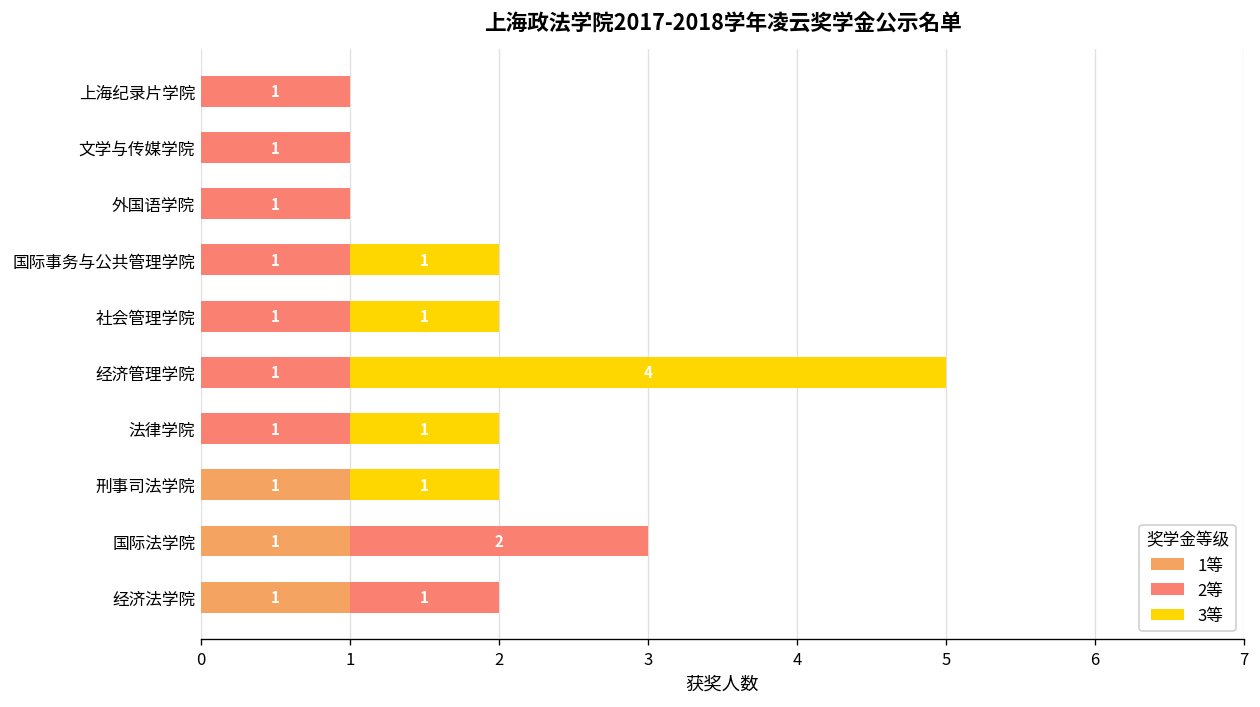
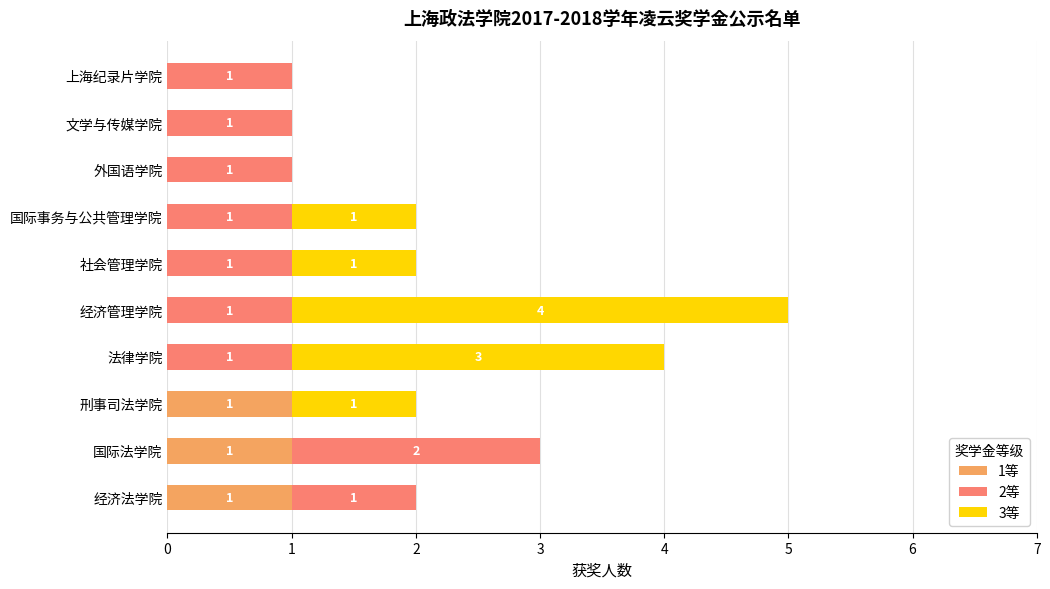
  {
    "3等": {
      "国际事务与公共管理学院": 1,
      "社会管理学院": 1,
      "经济管理学院": 4,
-     "法律学院": 1,
+     "法律学院": 3,
      "刑事司法学院": 1
    }
  }
